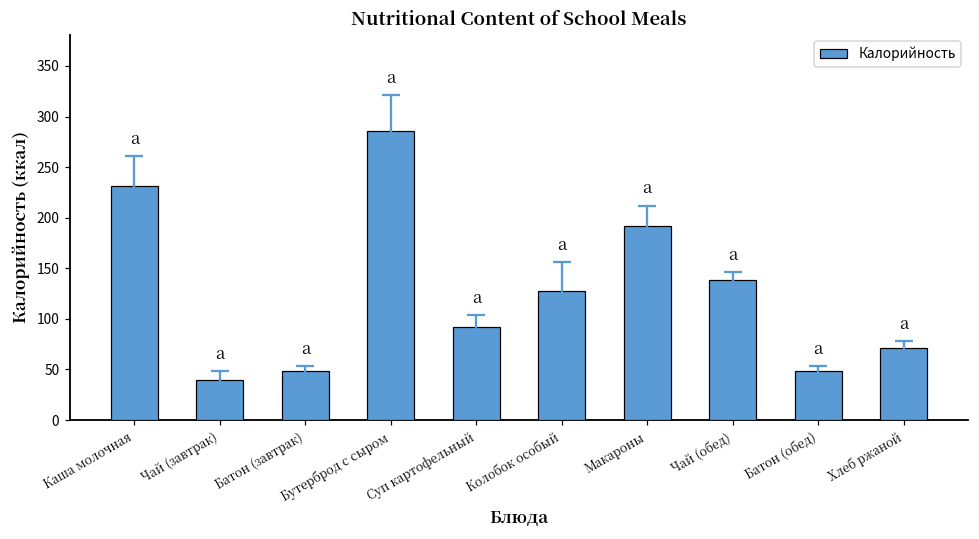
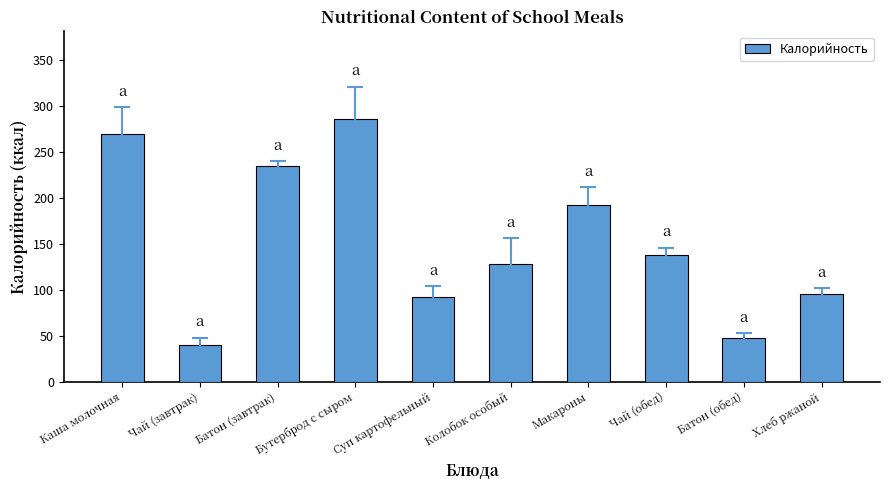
  {
    "Калорийность": {
-     "Каша молочная": 230,
+     "Каша молочная": 270,
      "Чай (завтрак)": 40,
-     "Батон (завтрак)": 50,
+     "Батон (завтрак)": 240,
      "Бутерброд с сыром": 290,
      "Суп картофельный": 90,
      "Колобок особый": 130,
      "Макароны": 190,
      "Чай (обед)": 140,
      "Батон (обед)": 50,
-     "Хлеб ржаной": 70
+     "Хлеб ржаной": 100
    }
  }
